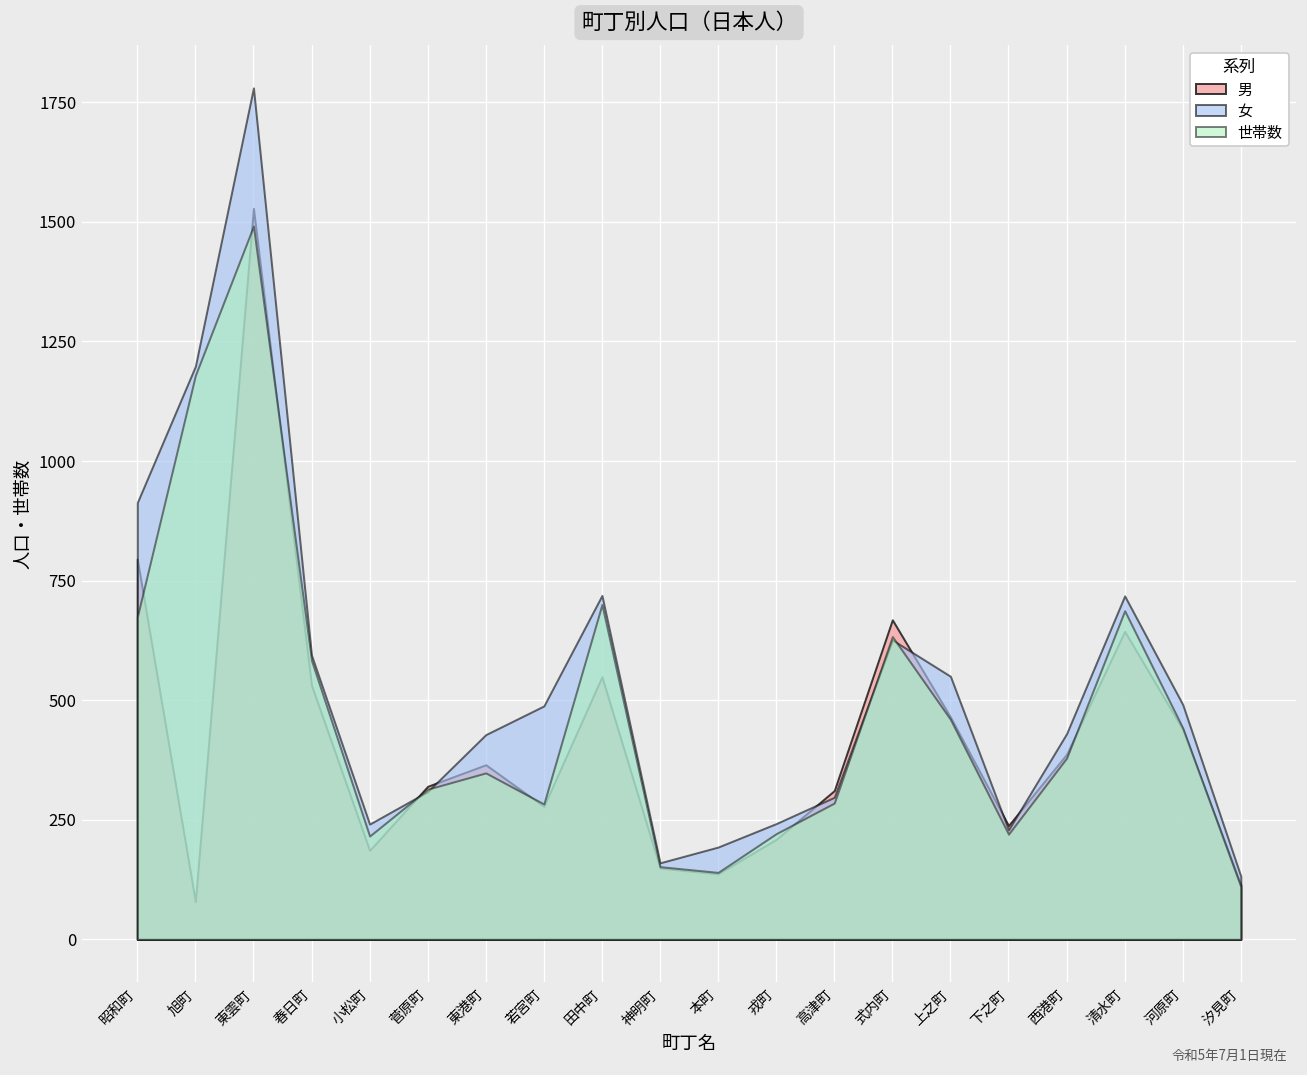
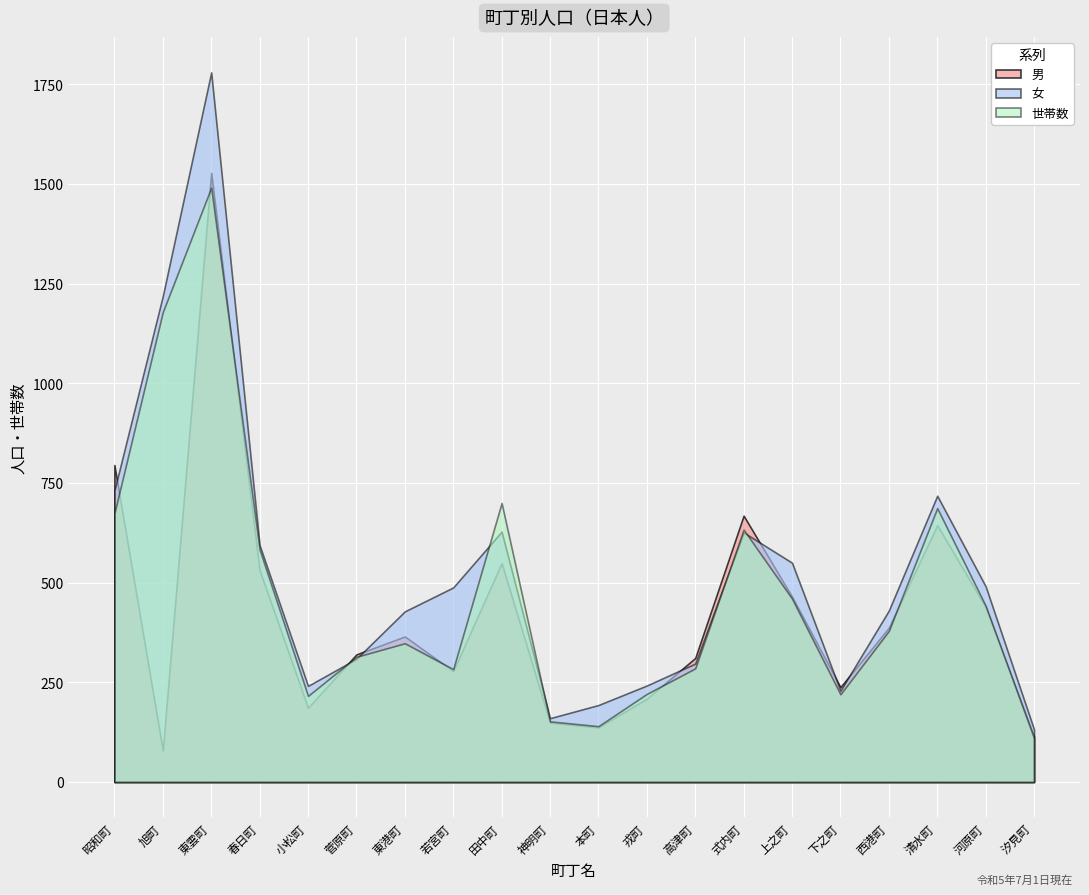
  {
    "男": {
      "昭和町": 800,
      "旭町": 80,
      "東雲町": 1530,
      "春日町": 530,
      "小松町": 190,
      "東港町": 370,
      "田中町": 550,
      "戎町": 210,
      "高津町": 310,
      "式内町": 670,
      "下之町": 240,
      "西港町": 390,
      "清水町": 640
    },
    "女": {
-     "昭和町": 910,
-     "旭町": 1200,
+     "昭和町": 730,
+     "旭町": 1220,
      "東雲町": 1780,
      "春日町": 590,
      "小松町": 240,
      "東港町": 430,
      "若宮町": 490,
-     "田中町": 720,
+     "田中町": 630,
      "神明町": 160,
      "本町": 190,
      "戎町": 240,
      "高津町": 300,
      "式内町": 630,
      "上之町": 550,
      "下之町": 230,
      "西港町": 430,
      "清水町": 720,
      "河原町": 490,
      "汐見町": 130
    },
    "世帯数": {
      "昭和町": 670,
      "旭町": 1180,
      "東雲町": 1490,
      "春日町": 580,
      "小松町": 220,
      "東港町": 350,
      "田中町": 700,
      "戎町": 220,
      "高津町": 290,
      "式内町": 630,
      "下之町": 220,
      "西港町": 380,
      "清水町": 690
    }
  }
